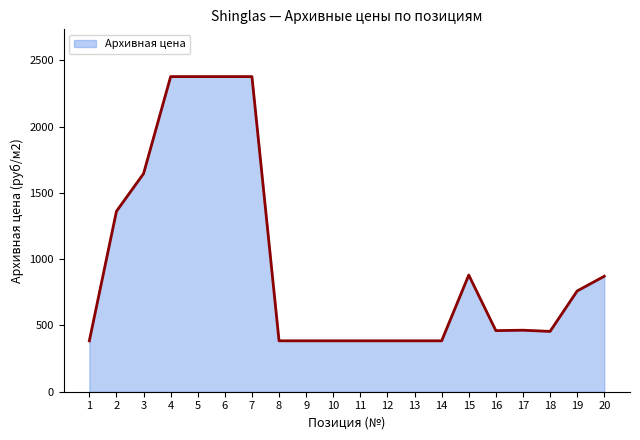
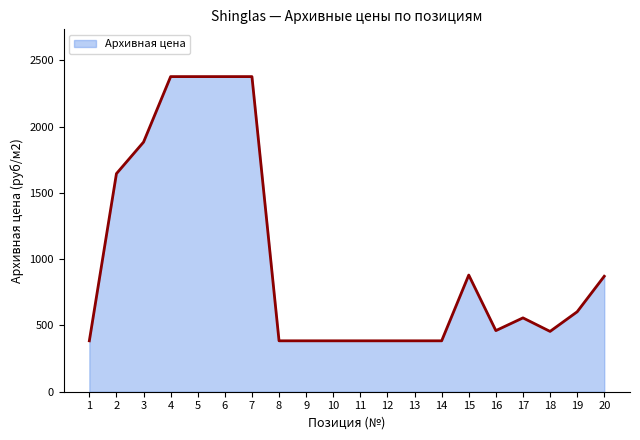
  {
    "1": 380,
-   "2": 1360,
-   "3": 1650,
+   "2": 1650,
+   "3": 1880,
    "4": 2380,
    "5": 2380,
    "6": 2380,
    "7": 2380,
    "8": 380,
    "9": 380,
    "10": 380,
    "11": 380,
    "12": 380,
    "13": 380,
    "14": 380,
    "15": 880,
    "16": 460,
-   "17": 460,
+   "17": 560,
    "18": 460,
-   "19": 760,
+   "19": 600,
    "20": 870
  }
